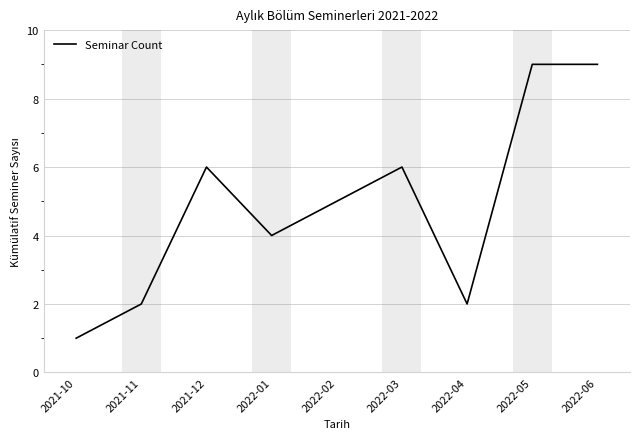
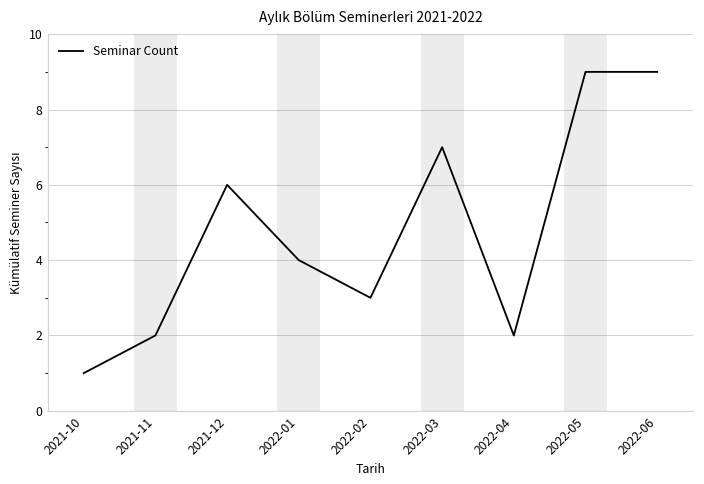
  {
    "2021-10": 1,
    "2021-11": 2,
    "2021-12": 6,
    "2022-01": 4,
-   "2022-02": 5,
-   "2022-03": 6,
+   "2022-02": 3,
+   "2022-03": 7,
    "2022-04": 2,
    "2022-05": 9,
    "2022-06": 9
  }
